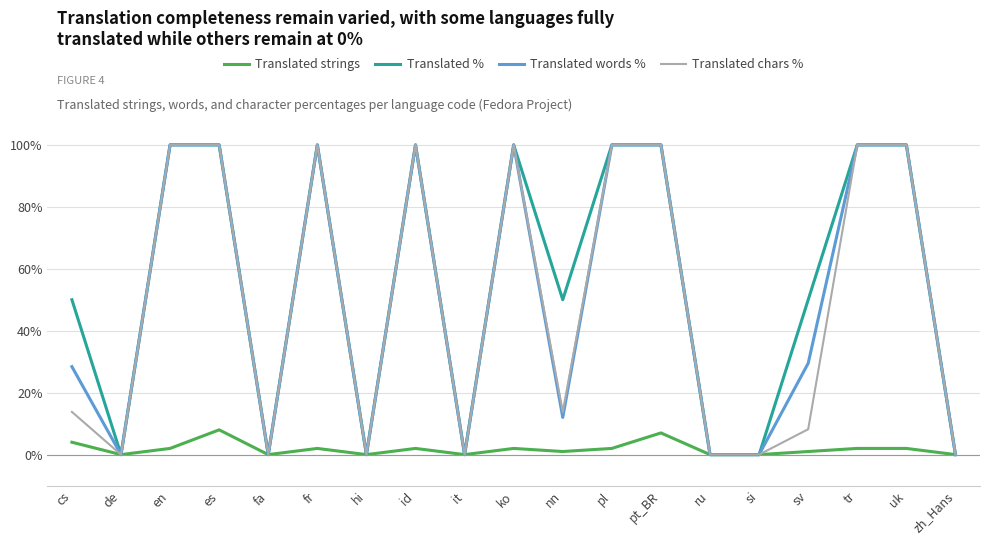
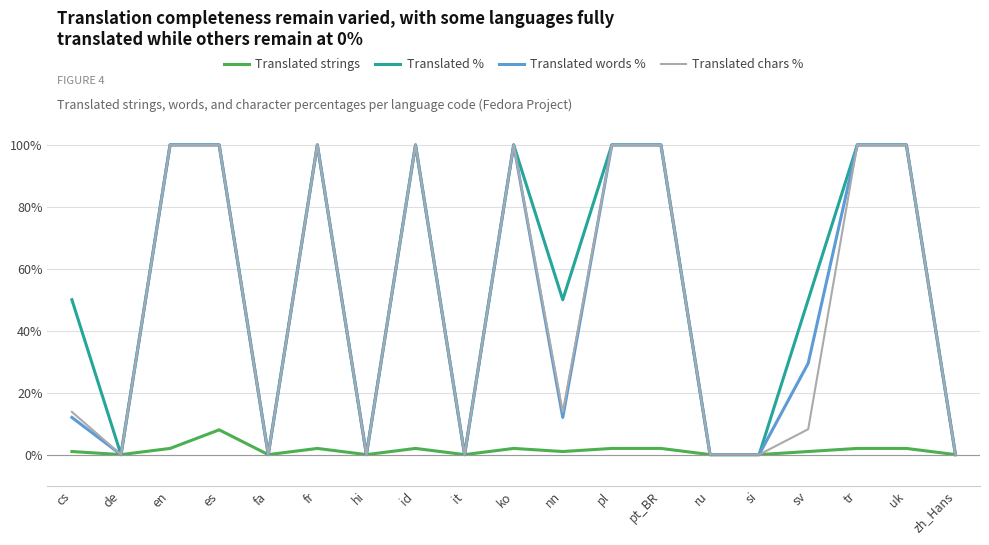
  {
    "Translated strings": {
-     "cs": "4%",
+     "cs": "1%",
      "en": "2%",
      "es": "8%",
      "fr": "2%",
      "id": "2%",
      "ko": "2%",
      "nn": "1%",
      "pl": "2%",
-     "pt_BR": "7%",
+     "pt_BR": "2%",
      "sv": "1%",
      "tr": "2%",
      "uk": "2%"
    },
    "Translated %": {
      "cs": "50%",
      "nn": "50%",
      "sv": "50%"
    },
    "Translated words %": {
-     "cs": "28%",
+     "cs": "12%",
      "nn": "12%",
      "sv": "30%"
    },
    "Translated chars %": {
      "cs": "14%",
      "nn": "14%",
      "sv": "8%"
    }
  }
